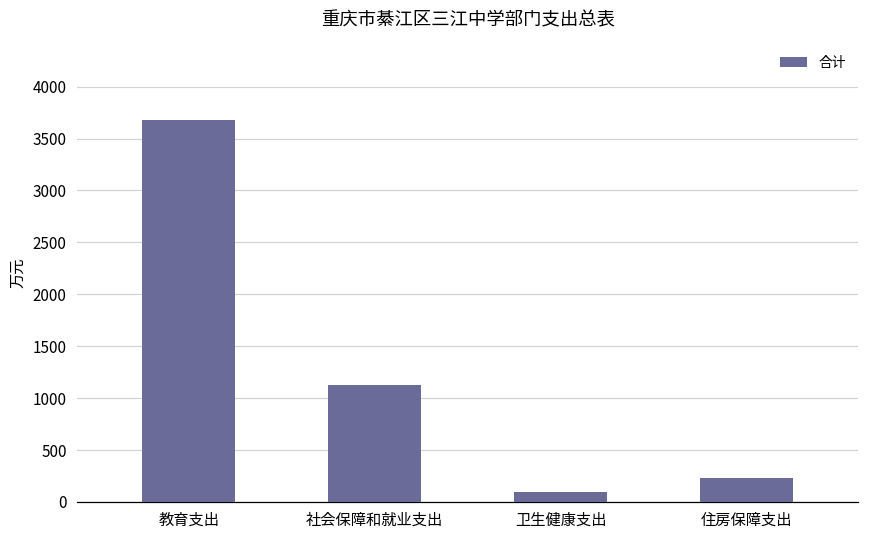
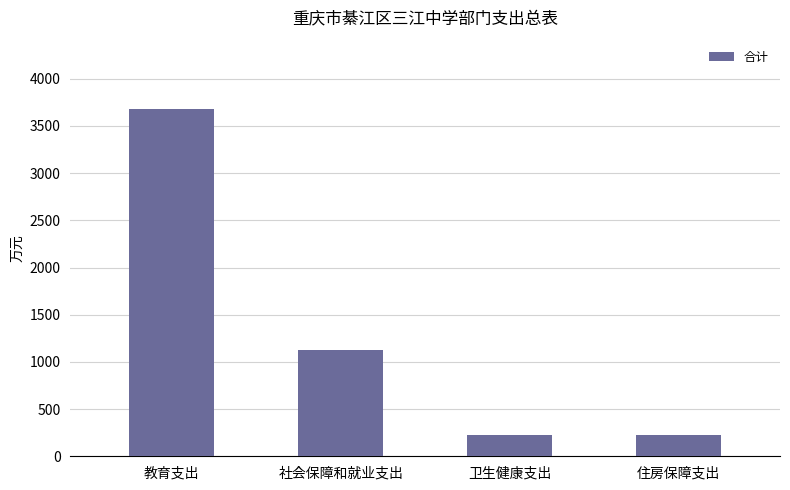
  {
    "教育支出": 3700,
    "社会保障和就业支出": 1100,
-   "卫生健康支出": 100,
+   "卫生健康支出": 200,
    "住房保障支出": 200
  }
